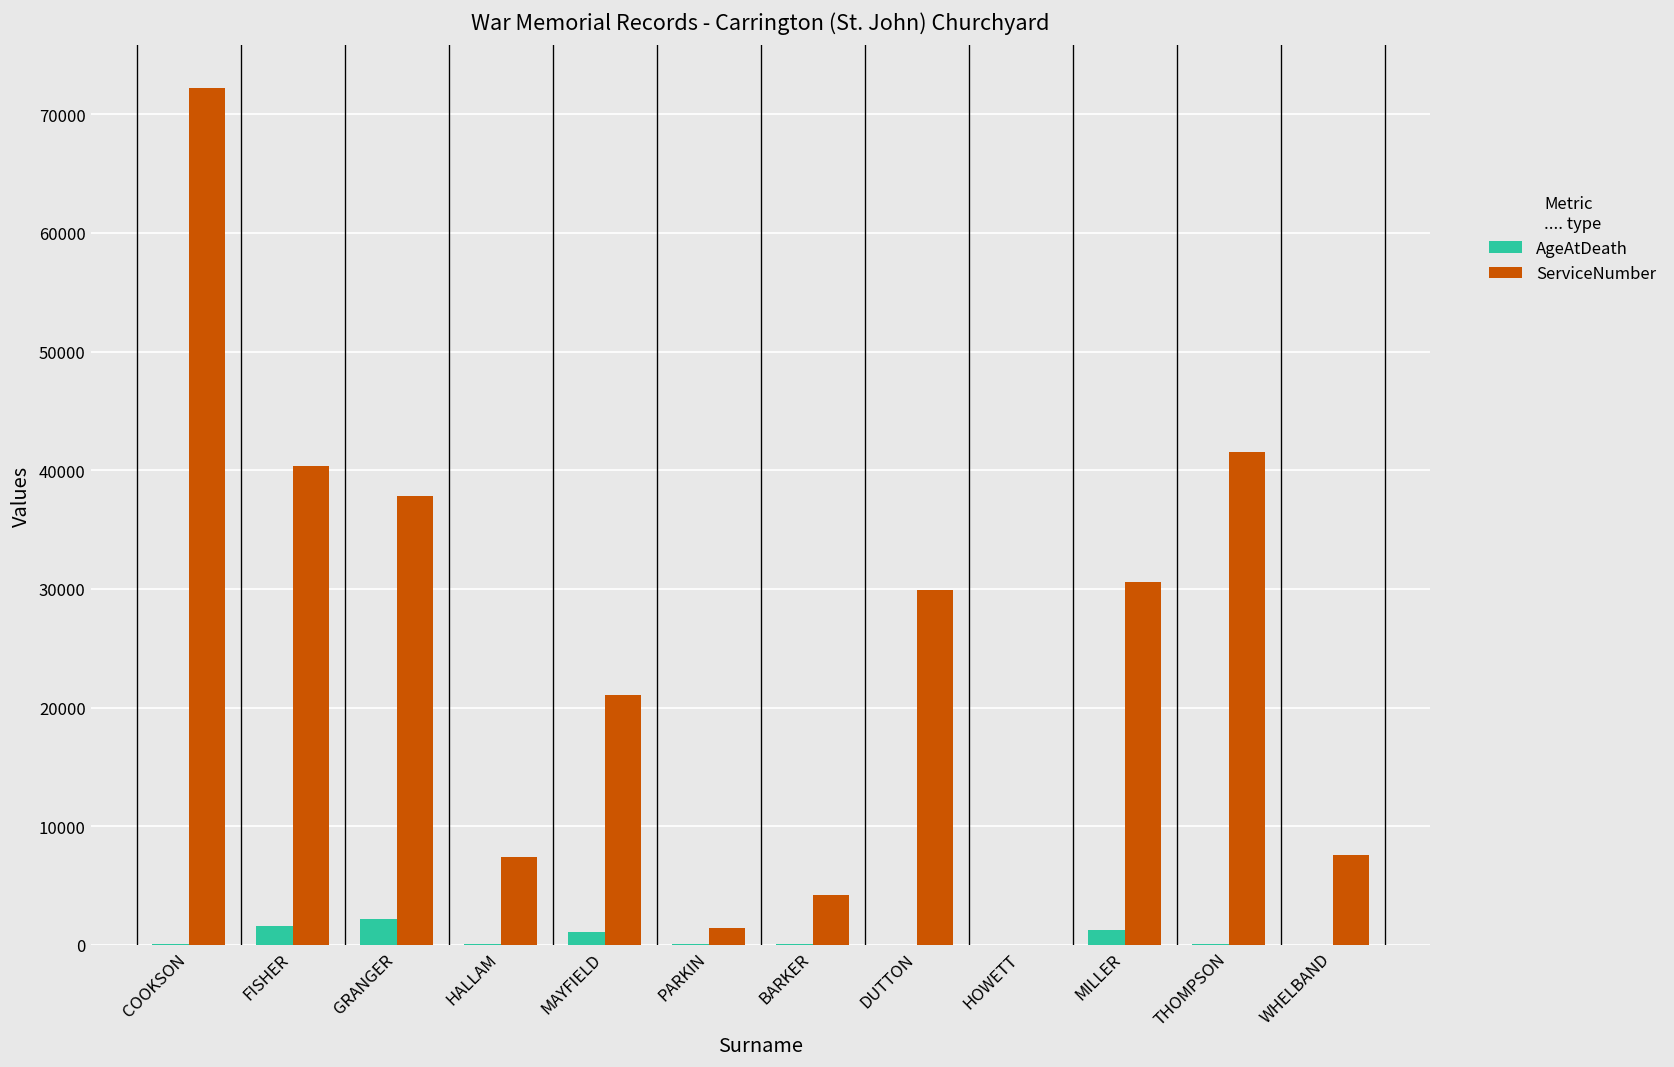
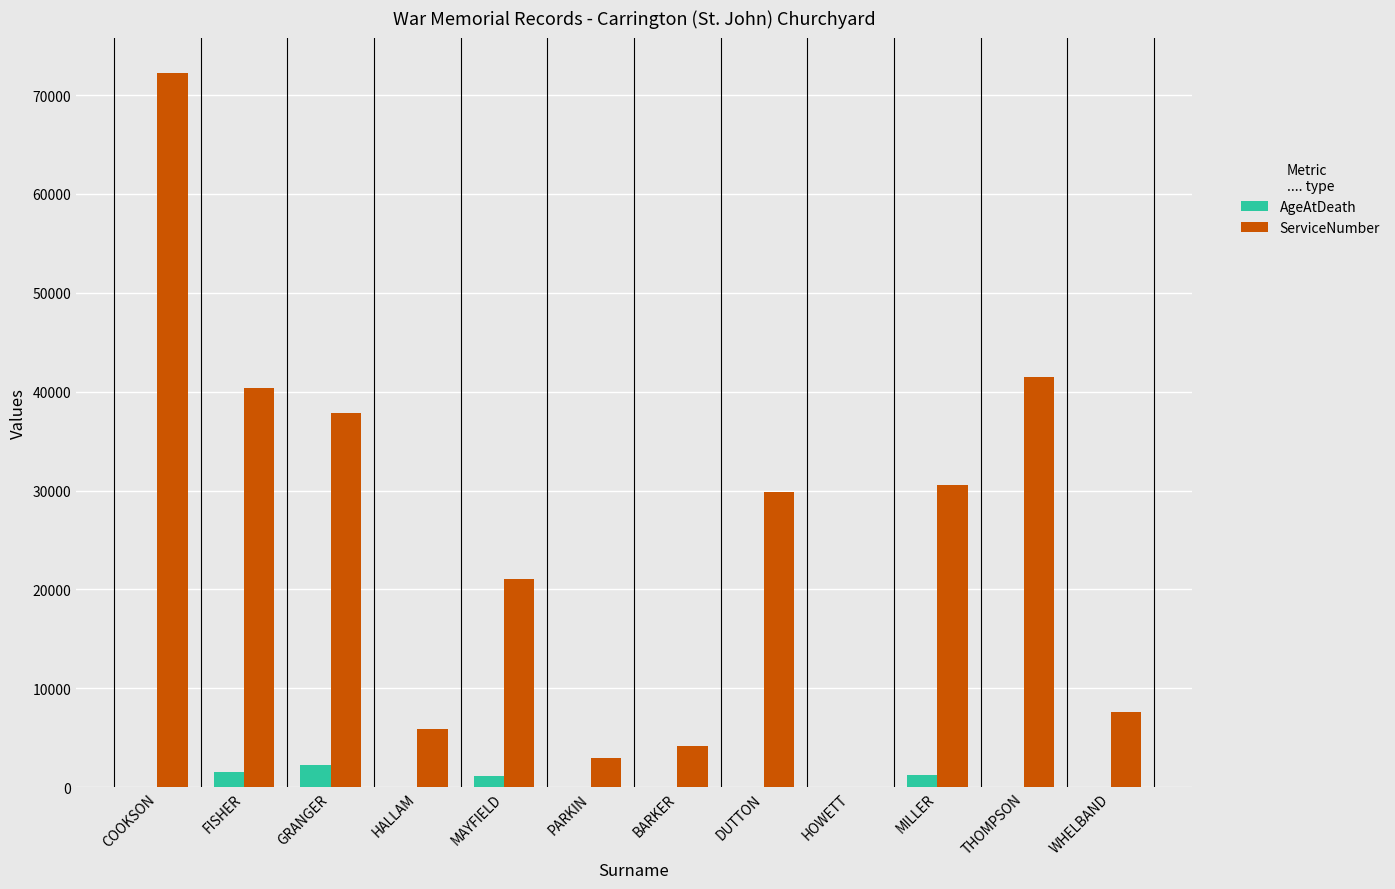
  {
    "AgeAtDeath": {
      "FISHER": 2000,
      "GRANGER": 2000,
      "MAYFIELD": 1000,
      "HOWETT": 0,
      "MILLER": 1000,
      "WHELBAND": 0
    },
    "ServiceNumber": {
      "COOKSON": 72000,
      "FISHER": 40000,
      "GRANGER": 38000,
-     "HALLAM": 7000,
+     "HALLAM": 6000,
      "MAYFIELD": 21000,
-     "PARKIN": 1000,
+     "PARKIN": 3000,
      "BARKER": 4000,
      "DUTTON": 30000,
      "HOWETT": 0,
      "MILLER": 31000,
      "THOMPSON": 42000,
      "WHELBAND": 8000
    }
  }
